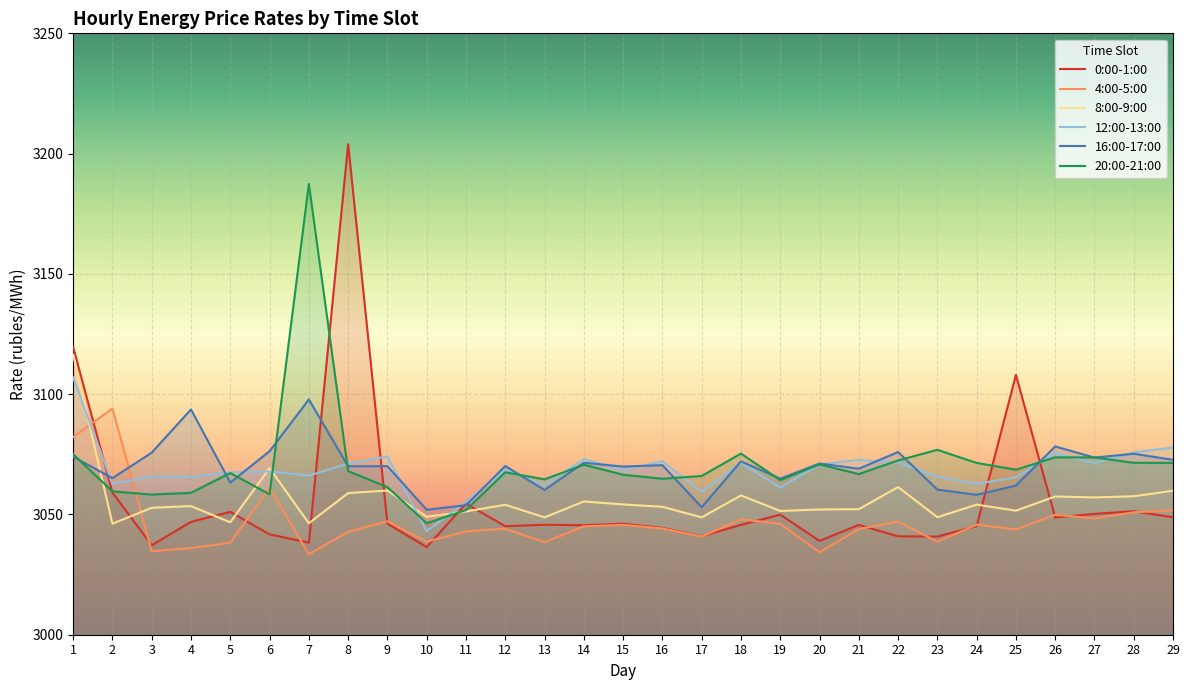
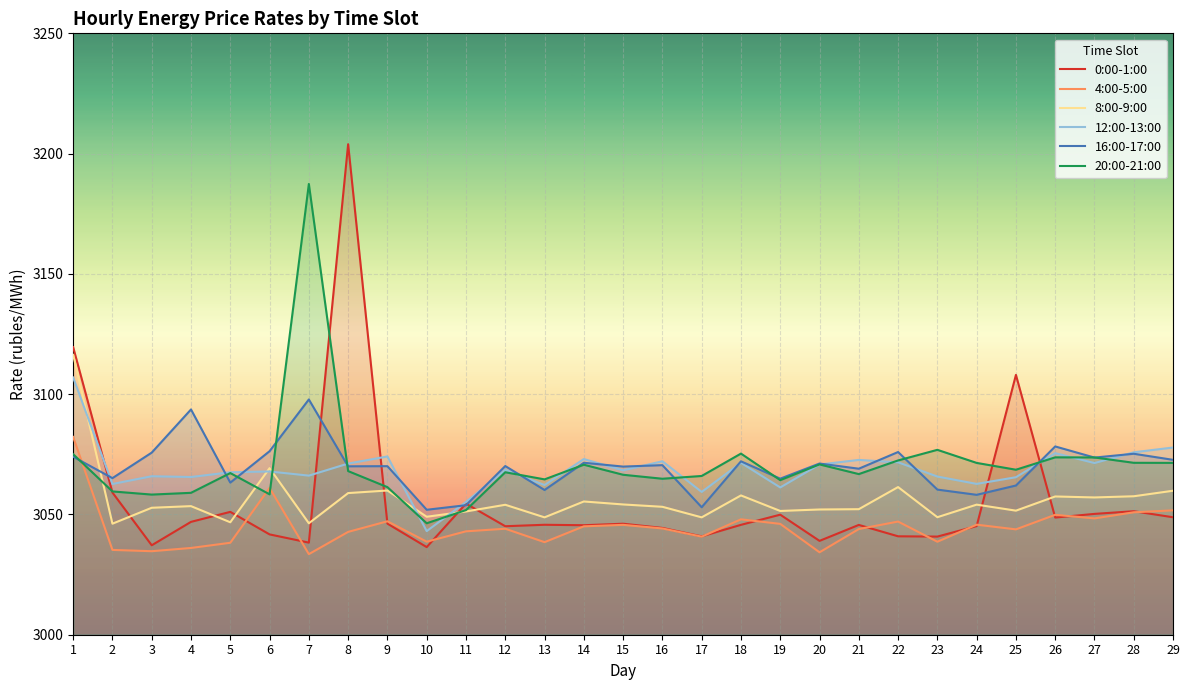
  {
    "0:00-1:00": {
      "1": 3120,
      "3": 3037,
      "4": 3047,
      "5": 3051,
      "6": 3042,
      "7": 3038,
      "8": 3204,
      "10": 3036,
      "13": 3046,
      "18": 3046,
      "19": 3050,
      "20": 3039,
      "21": 3046,
      "22": 3041,
      "23": 3041,
      "25": 3108,
      "26": 3049,
      "27": 3050,
      "29": 3049
    },
    "4:00-5:00": {
      "1": 3082,
-     "2": 3094,
+     "2": 3035,
      "3": 3035,
      "4": 3036,
      "5": 3038,
      "6": 3061,
      "7": 3034,
      "8": 3043,
      "10": 3039,
      "11": 3043,
      "13": 3038,
      "18": 3048,
      "19": 3046,
      "20": 3034,
      "21": 3044,
      "22": 3047,
      "23": 3039,
      "25": 3044,
      "26": 3050,
      "27": 3048,
      "29": 3052
    },
    "8:00-9:00": {
      "1": 3116,
      "2": 3046,
      "3": 3053,
      "4": 3053,
      "5": 3047,
      "6": 3069,
      "7": 3046,
      "8": 3059,
      "9": 3060,
      "10": 3049,
      "12": 3054,
      "13": 3049,
      "14": 3055,
      "15": 3054,
      "16": 3053,
      "17": 3049,
      "18": 3058,
      "19": 3051,
      "20": 3052,
      "21": 3052,
      "22": 3061,
      "23": 3049,
      "24": 3054,
      "25": 3052,
      "26": 3057,
      "27": 3057,
      "28": 3058,
      "29": 3060
    },
    "12:00-13:00": {
      "1": 3107,
      "2": 3063,
      "3": 3066,
      "4": 3066,
      "6": 3068,
      "7": 3066,
      "8": 3071,
      "9": 3074,
      "10": 3043,
      "13": 3062,
      "14": 3073,
      "15": 3068,
      "16": 3072,
      "17": 3059,
      "19": 3061,
      "21": 3073,
      "23": 3066,
      "24": 3063,
      "25": 3065,
      "26": 3075,
      "27": 3071,
      "29": 3078
    },
    "16:00-17:00": {
      "1": 3074,
      "2": 3065,
      "3": 3076,
      "4": 3094,
      "5": 3063,
      "6": 3076,
      "7": 3098,
      "8": 3070,
      "9": 3070,
      "10": 3052,
      "12": 3070,
      "13": 3060,
      "15": 3070,
      "16": 3070,
      "17": 3053,
      "21": 3069,
      "22": 3076,
      "23": 3060,
      "24": 3058,
      "25": 3062,
      "26": 3078,
      "29": 3073
    },
    "20:00-21:00": {
      "1": 3075,
      "3": 3058,
      "4": 3059,
      "6": 3058,
      "7": 3187,
      "8": 3068,
      "9": 3061,
      "10": 3046,
      "13": 3065,
      "15": 3066,
      "16": 3065,
      "17": 3066,
      "18": 3075,
      "21": 3067,
      "23": 3077,
      "24": 3071,
      "25": 3069,
      "26": 3074,
      "28": 3071,
      "29": 3071
    }
  }
